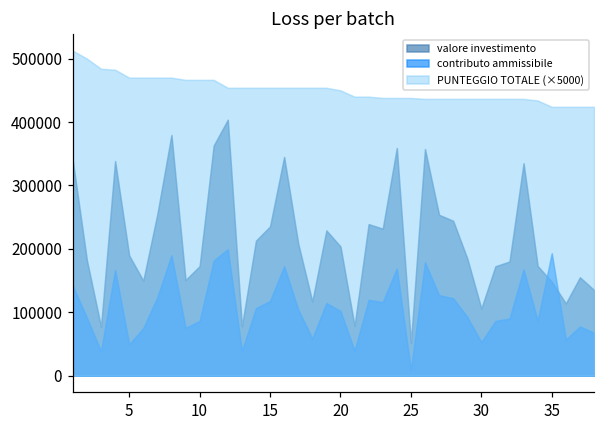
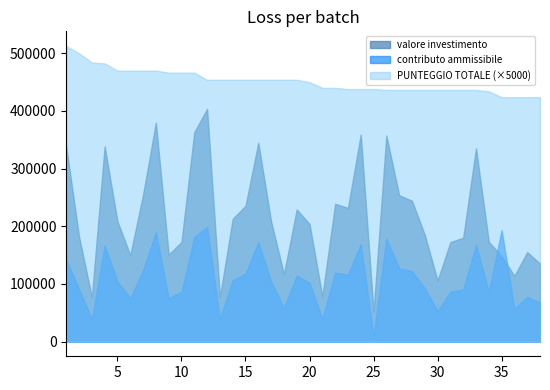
  {
    "valore investimento": {
-     "5": 190000,
+     "5": 210000,
      "10": 170000,
      "15": 240000,
      "20": 200000,
      "25": 50000,
      "30": 110000,
      "35": 150000
    },
    "contributo ammissibile": {
-     "5": 50000,
+     "5": 100000,
      "10": 90000,
      "15": 120000,
      "20": 100000,
      "25": 10000,
      "30": 50000,
      "35": 190000
    },
    "PUNTEGGIO TOTALE (×5000)": {
      "5": 470000,
      "10": 470000,
      "15": 450000,
      "20": 450000,
      "25": 440000,
      "30": 440000,
      "35": 420000
    }
  }
